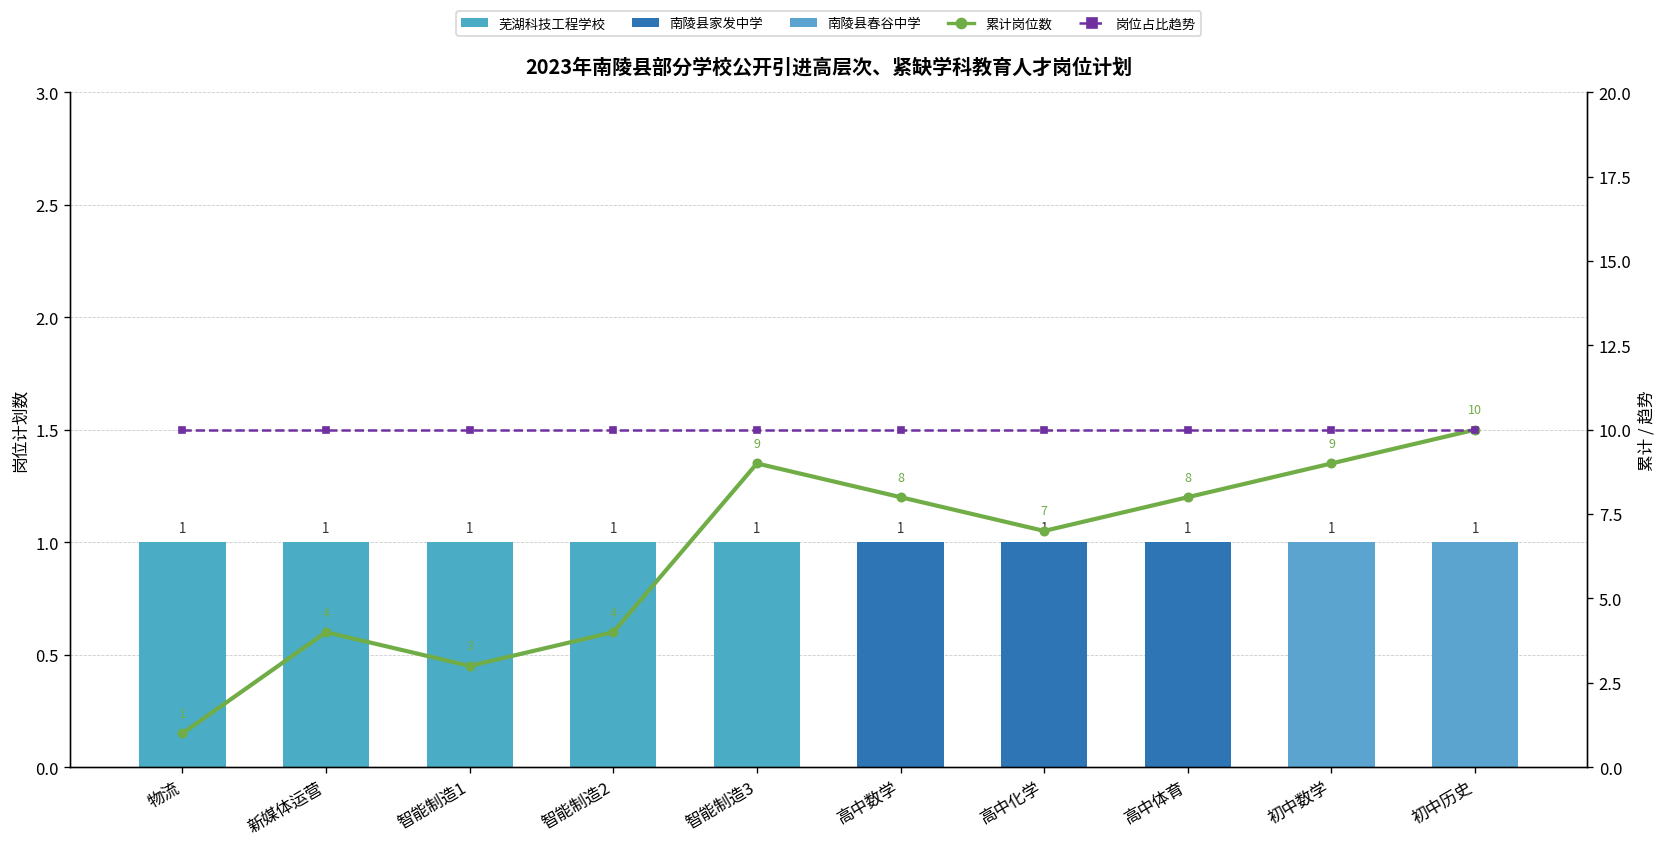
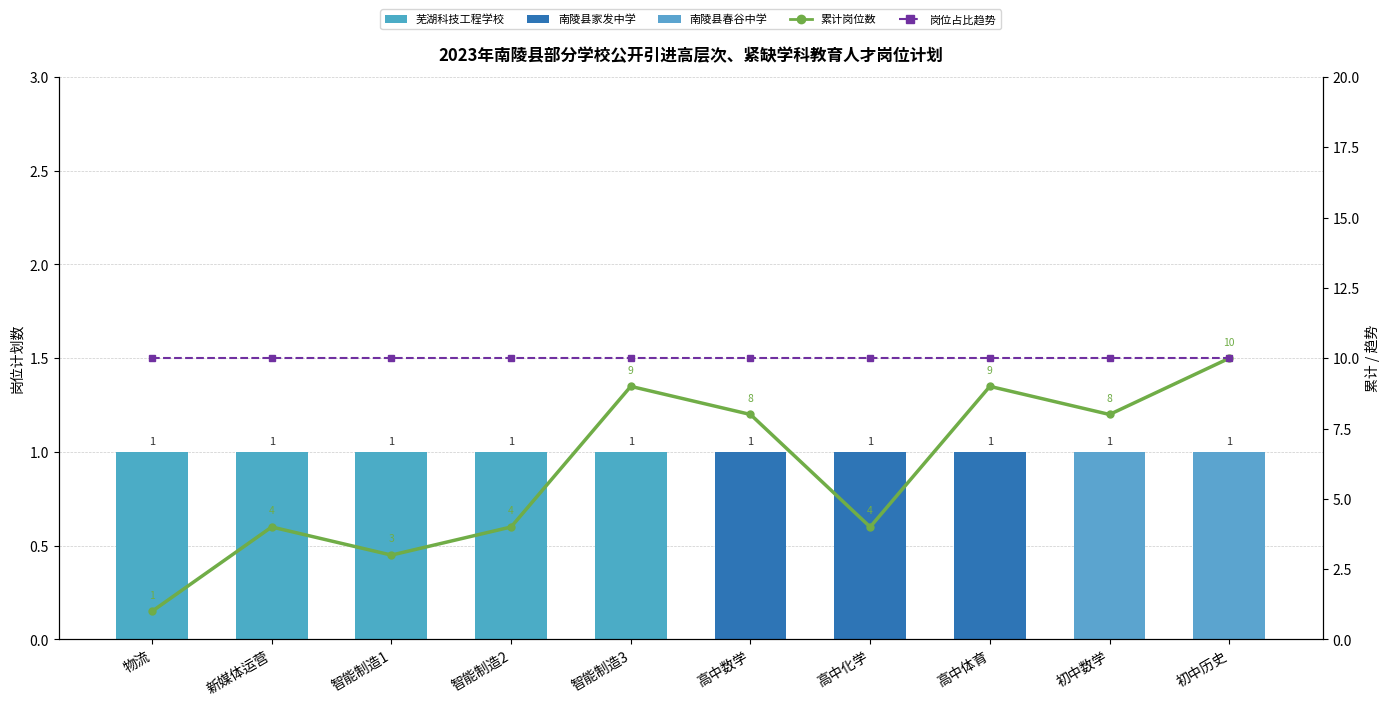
  {
    "累计岗位数": {
      "新媒体运营": 4,
      "智能制造1": 3,
      "智能制造2": 4,
      "智能制造3": 9,
      "高中数学": 8,
-     "高中化学": 7,
-     "高中体育": 8,
-     "初中数学": 9
+     "高中化学": 4,
+     "高中体育": 9,
+     "初中数学": 8
    }
  }
